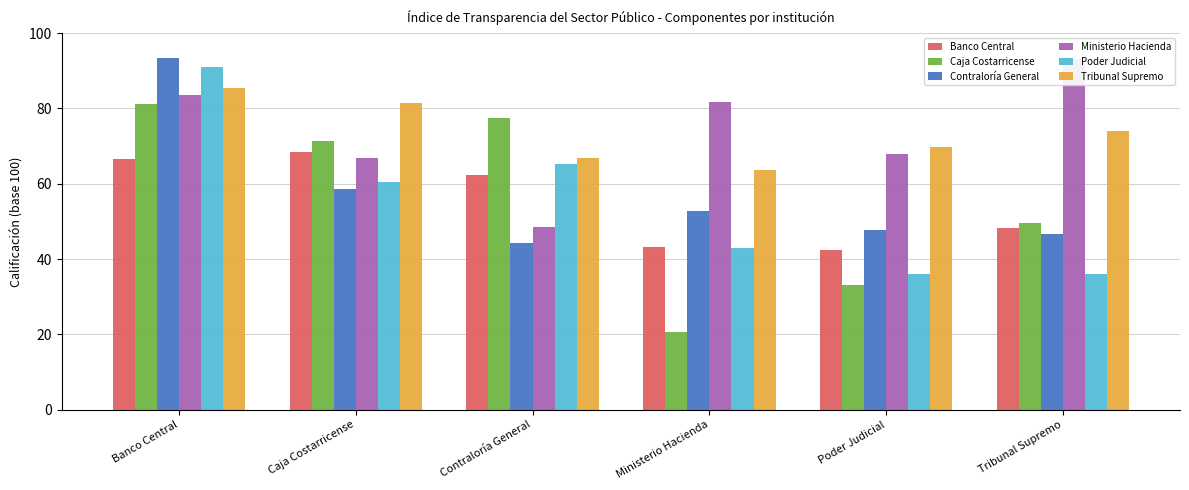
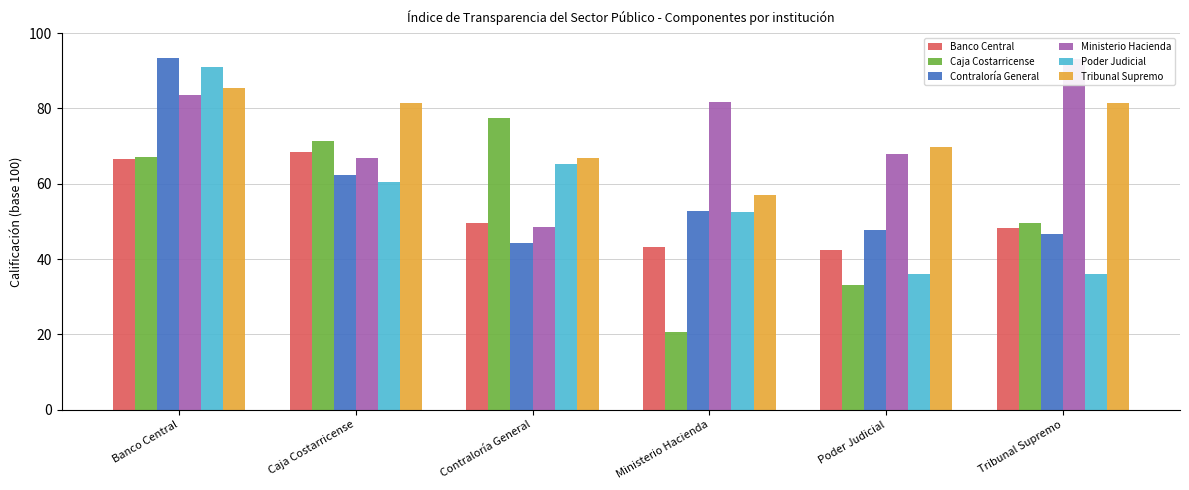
  {
    "Banco Central": {
      "Banco Central": 66,
      "Caja Costarricense": 68,
-     "Contraloría General": 62,
+     "Contraloría General": 50,
      "Ministerio Hacienda": 43,
      "Poder Judicial": 42,
      "Tribunal Supremo": 48
    },
    "Caja Costarricense": {
-     "Banco Central": 81,
+     "Banco Central": 67,
      "Caja Costarricense": 71,
      "Contraloría General": 78,
      "Ministerio Hacienda": 21,
      "Poder Judicial": 33,
      "Tribunal Supremo": 50
    },
    "Contraloría General": {
      "Banco Central": 93,
-     "Caja Costarricense": 59,
+     "Caja Costarricense": 62,
      "Contraloría General": 44,
      "Ministerio Hacienda": 53,
      "Poder Judicial": 48,
      "Tribunal Supremo": 47
    },
    "Ministerio Hacienda": {
      "Banco Central": 84,
      "Caja Costarricense": 67,
      "Contraloría General": 49,
      "Ministerio Hacienda": 82,
      "Poder Judicial": 68
    },
    "Poder Judicial": {
      "Banco Central": 91,
      "Caja Costarricense": 61,
      "Contraloría General": 65,
-     "Ministerio Hacienda": 43,
+     "Ministerio Hacienda": 52,
      "Poder Judicial": 36,
      "Tribunal Supremo": 36
    },
    "Tribunal Supremo": {
      "Banco Central": 85,
      "Caja Costarricense": 81,
      "Contraloría General": 67,
-     "Ministerio Hacienda": 64,
+     "Ministerio Hacienda": 57,
      "Poder Judicial": 70,
-     "Tribunal Supremo": 74
+     "Tribunal Supremo": 81
    }
  }
